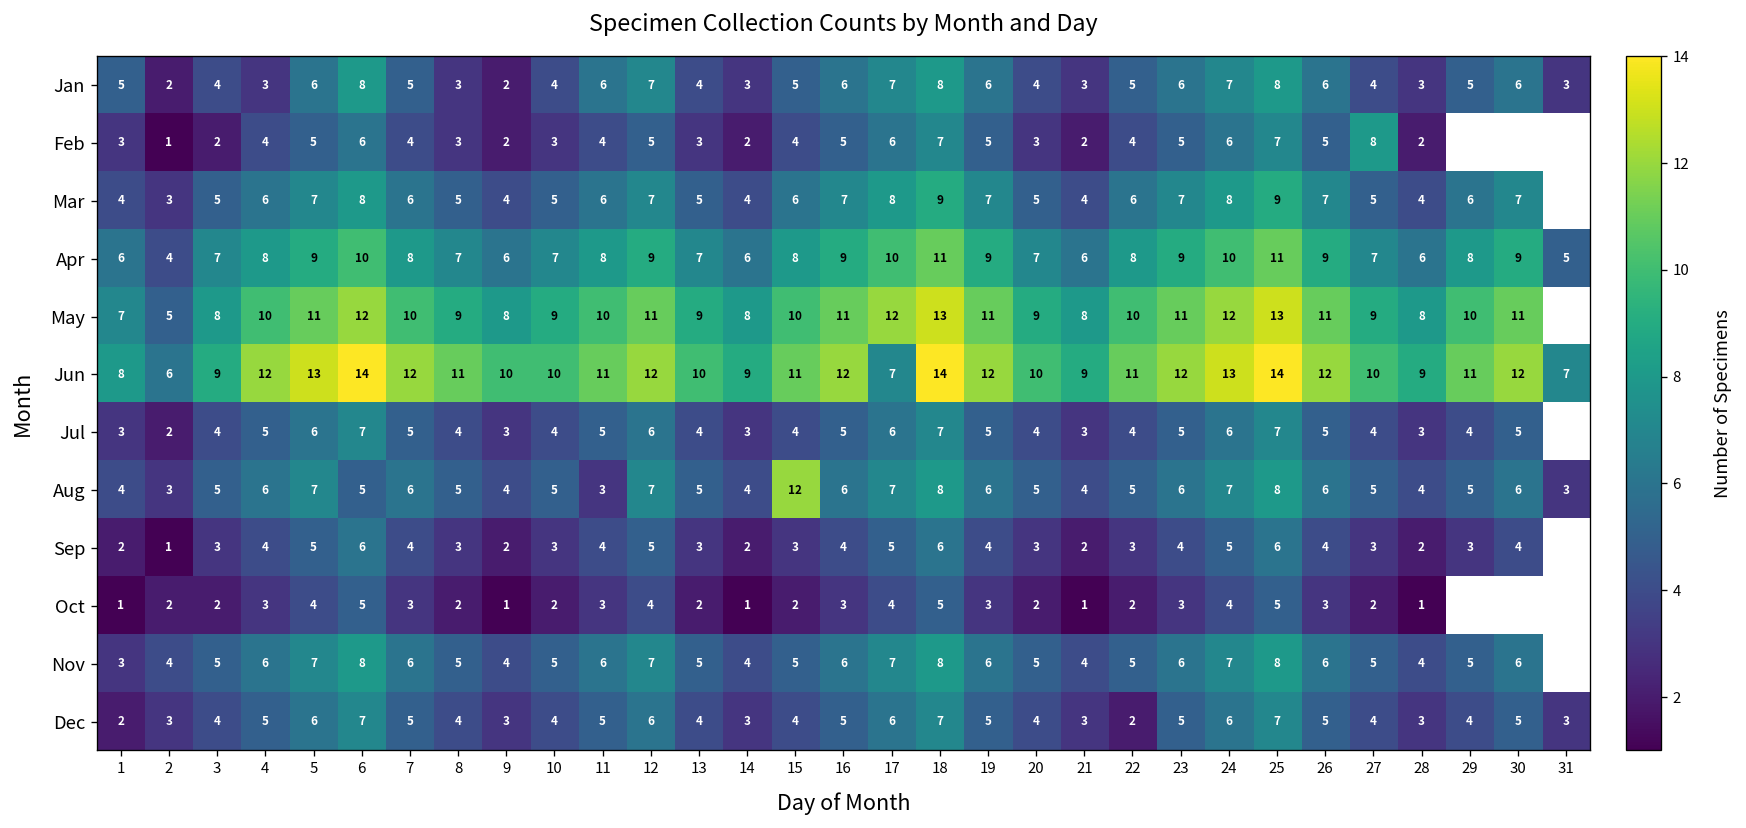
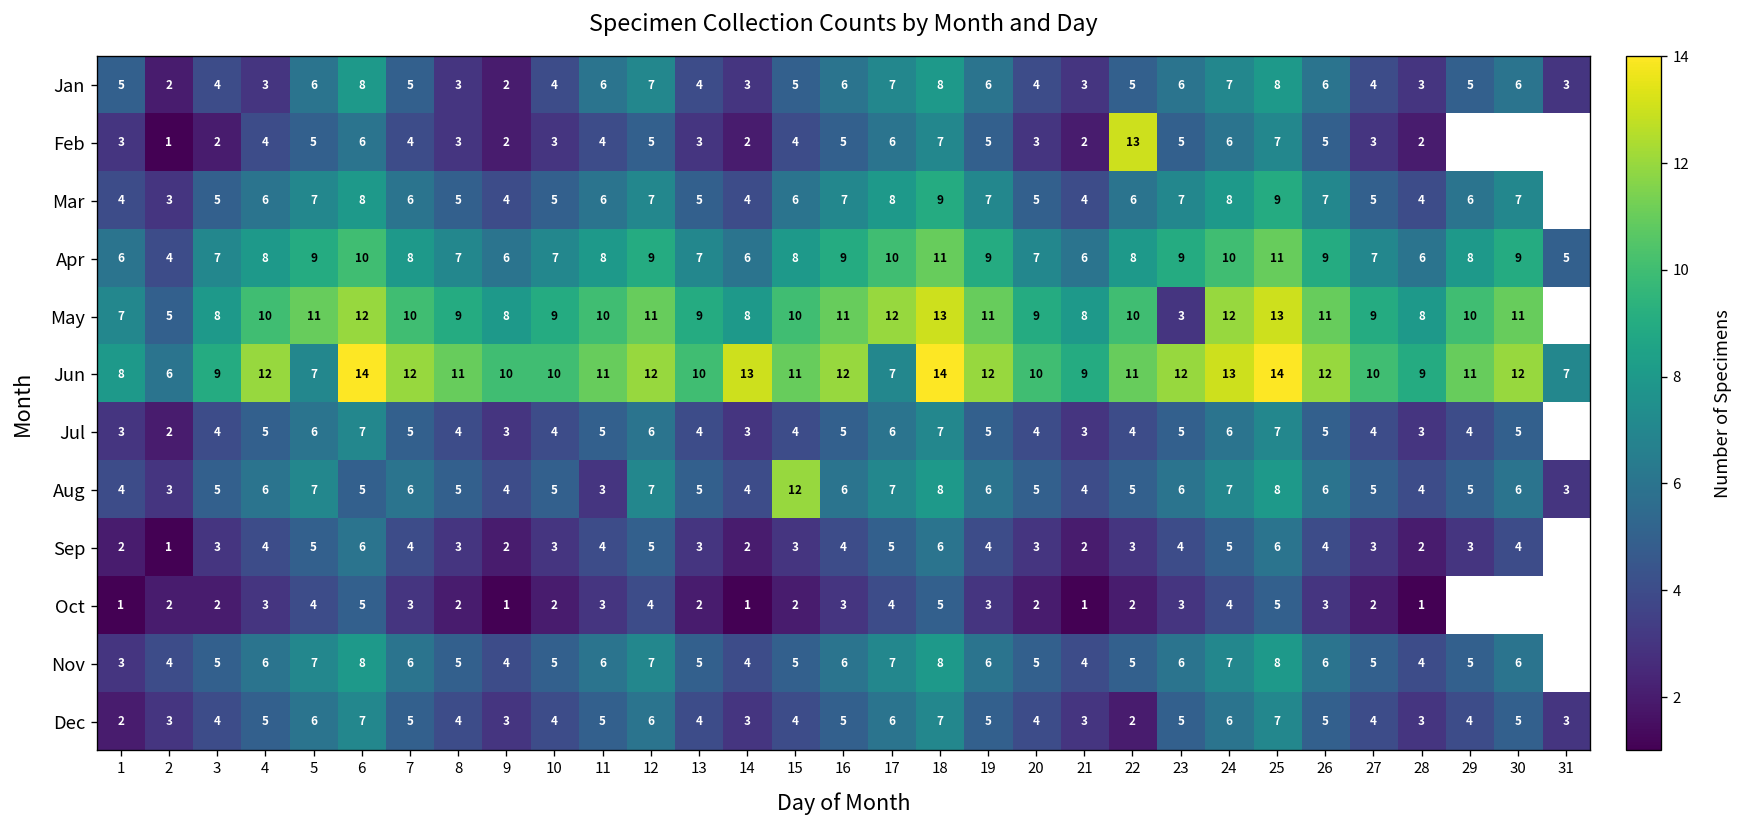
  {
    "Feb": {
      "1": 3,
      "2": 1,
      "3": 2,
      "4": 4,
      "5": 5,
      "6": 6,
      "7": 4,
      "8": 3,
      "9": 2,
      "10": 3,
      "11": 4,
      "12": 5,
      "13": 3,
      "14": 2,
      "15": 4,
      "16": 5,
      "17": 6,
      "18": 7,
      "19": 5,
      "20": 3,
      "21": 2,
-     "22": 4,
+     "22": 13,
      "23": 5,
      "24": 6,
      "25": 7,
      "26": 5,
-     "27": 8,
+     "27": 3,
      "28": 2
    },
    "May": {
      "1": 7,
      "2": 5,
      "3": 8,
      "4": 10,
      "5": 11,
      "6": 12,
      "7": 10,
      "8": 9,
      "9": 8,
      "10": 9,
      "11": 10,
      "12": 11,
      "13": 9,
      "14": 8,
      "15": 10,
      "16": 11,
      "17": 12,
      "18": 13,
      "19": 11,
      "20": 9,
      "21": 8,
      "22": 10,
-     "23": 11,
+     "23": 3,
      "24": 12,
      "25": 13,
      "26": 11,
      "27": 9,
      "28": 8,
      "29": 10,
      "30": 11
    },
    "Jun": {
      "1": 8,
      "2": 6,
      "3": 9,
      "4": 12,
-     "5": 13,
+     "5": 7,
      "6": 14,
      "7": 12,
      "8": 11,
      "9": 10,
      "10": 10,
      "11": 11,
      "12": 12,
      "13": 10,
-     "14": 9,
+     "14": 13,
      "15": 11,
      "16": 12,
      "17": 7,
      "18": 14,
      "19": 12,
      "20": 10,
      "21": 9,
      "22": 11,
      "23": 12,
      "24": 13,
      "25": 14,
      "26": 12,
      "27": 10,
      "28": 9,
      "29": 11,
      "30": 12,
      "31": 7
    }
  }
